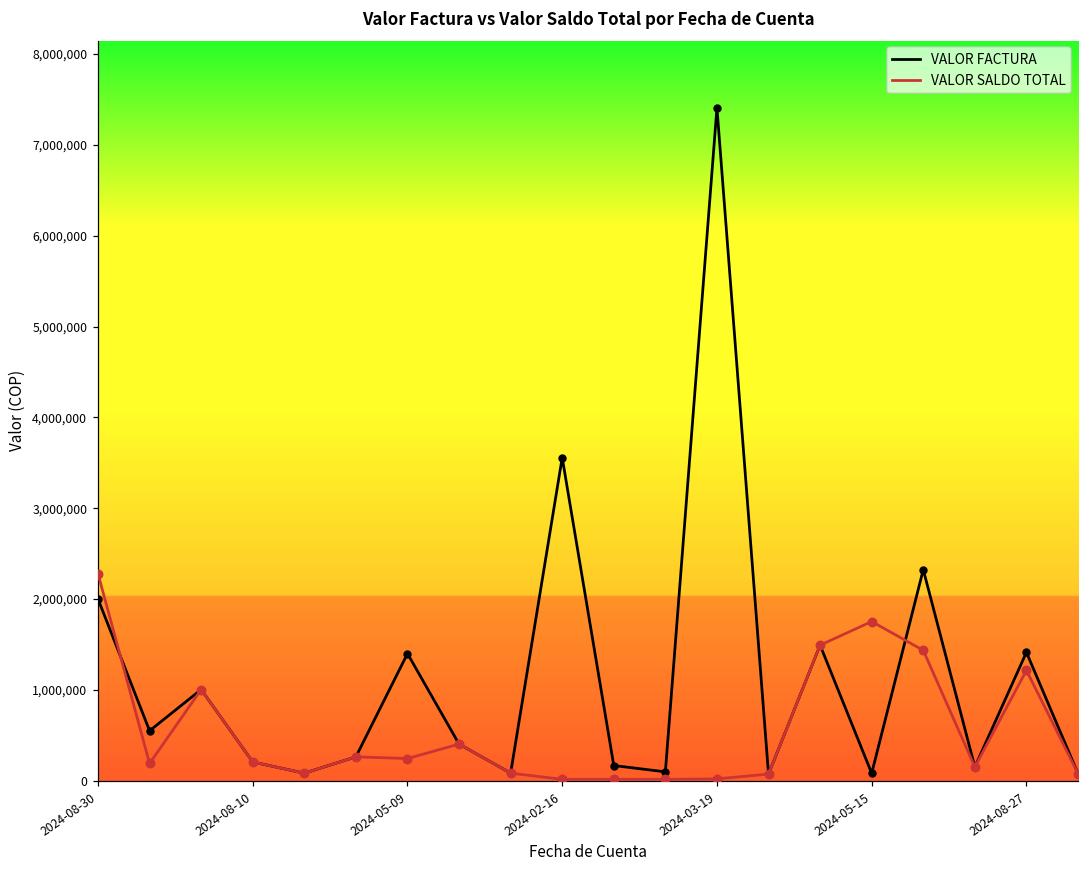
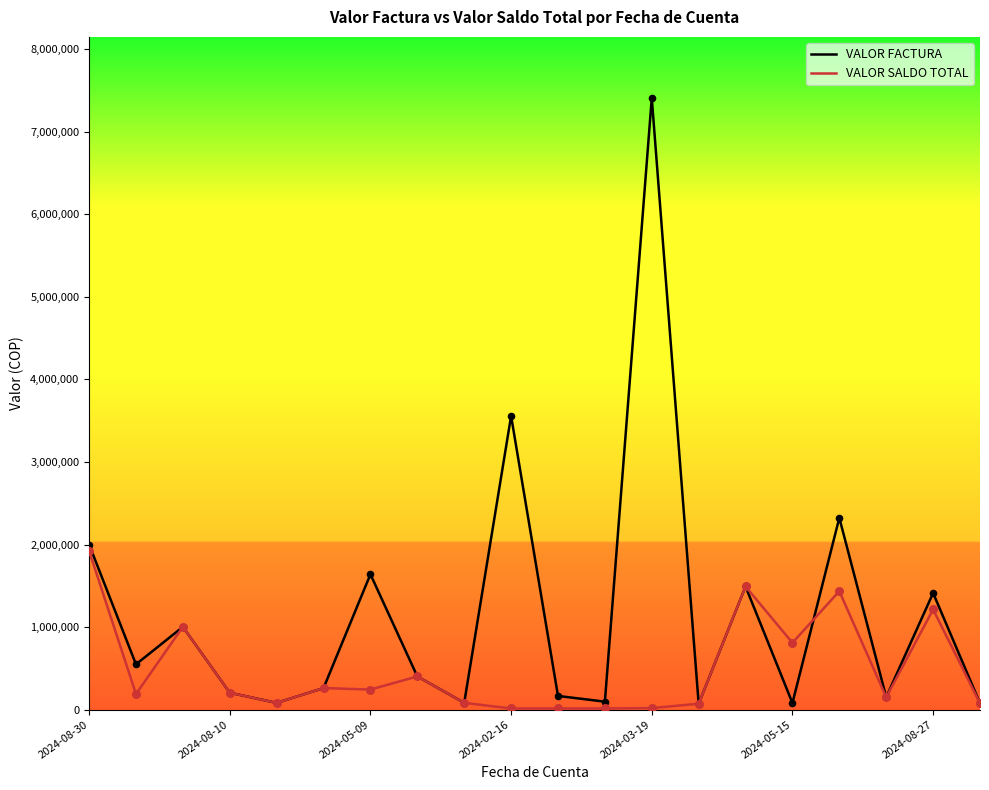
  {
    "VALOR FACTURA": {
      "2024-08-30": "2,000,000",
-     "2024-05-09": "1,400,000",
+     "2024-05-09": "1,600,000",
      "2024-02-16": "3,600,000",
      "2024-03-19": "7,400,000",
      "2024-05-15": "100,000",
      "2024-08-27": "1,400,000"
    },
    "VALOR SALDO TOTAL": {
-     "2024-08-30": "2,300,000",
+     "2024-08-30": "1,900,000",
      "2024-05-09": "200,000",
      "2024-02-16": "0",
      "2024-03-19": "0",
-     "2024-05-15": "1,800,000",
+     "2024-05-15": "800,000",
      "2024-08-27": "1,200,000"
    }
  }
